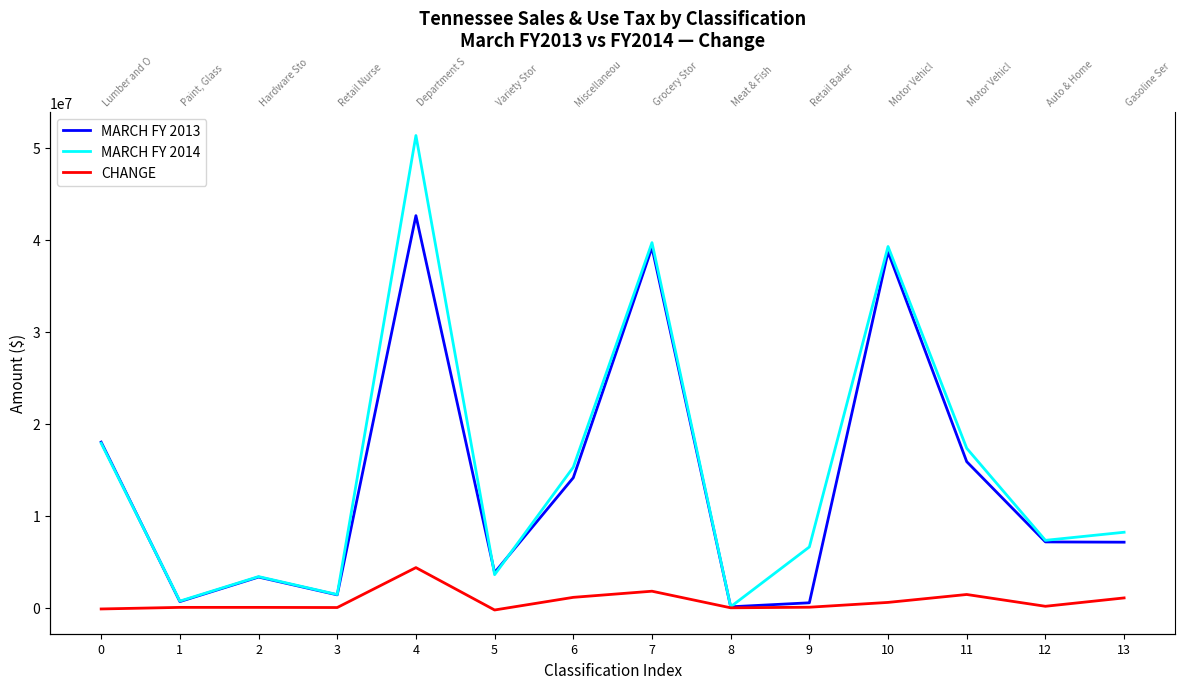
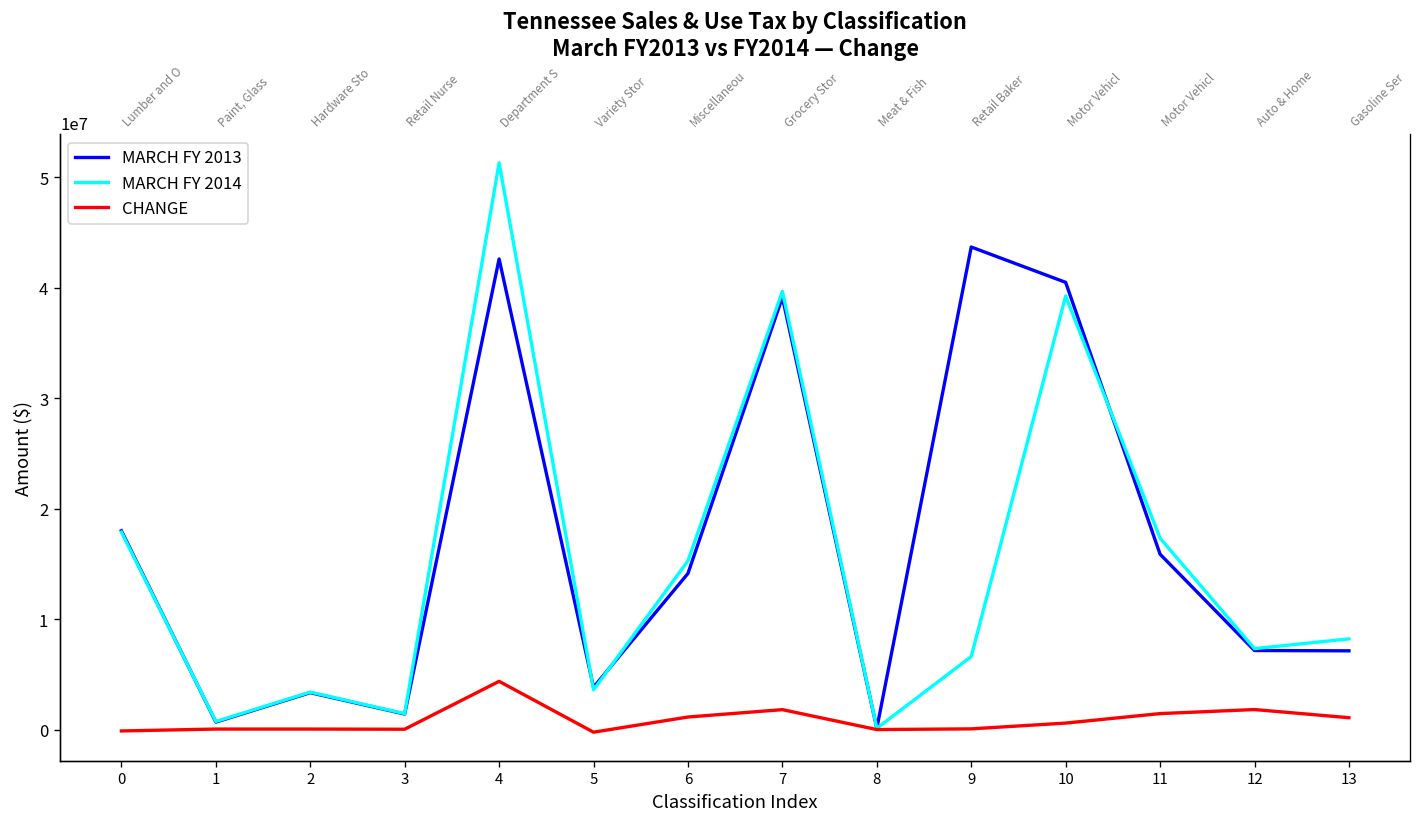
  {
    "MARCH FY 2013": {
      "4": 43000000,
      "6": 14000000,
      "7": 39000000,
-     "9": 1000000,
-     "10": 39000000,
+     "9": 44000000,
+     "10": 40000000,
      "11": 16000000,
      "13": 7000000
    },
    "MARCH FY 2014": {
      "4": 51000000,
      "6": 15000000,
      "7": 40000000,
      "9": 7000000,
      "10": 39000000,
      "11": 17000000,
      "13": 8000000
    },
    "CHANGE": {
      "0": 0,
      "1": 0,
      "2": 0,
      "3": 0,
      "4": 4000000,
      "5": 0,
      "6": 1000000,
      "7": 2000000,
      "9": 0,
      "10": 1000000,
      "11": 1000000,
-     "12": 0,
+     "12": 2000000,
      "13": 1000000
    }
  }
